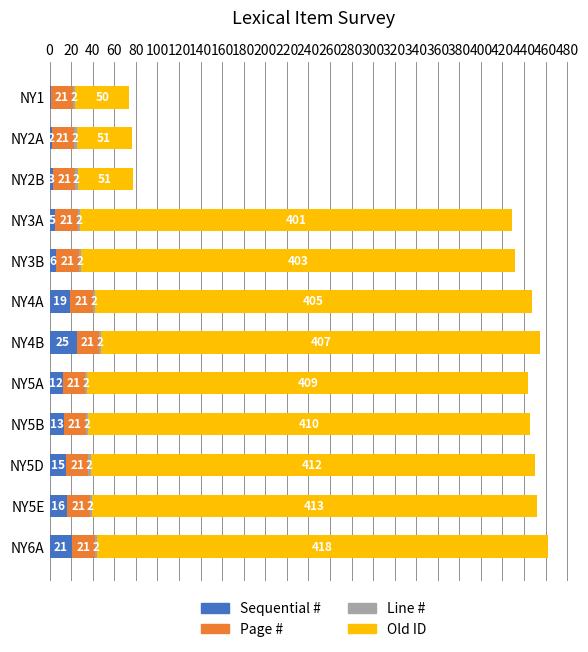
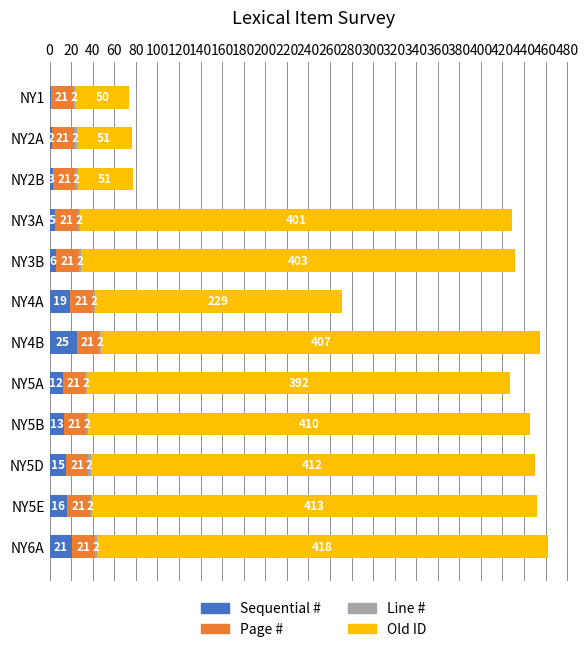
  {
    "Sequential #": {
      "NY2A": 2,
      "NY2B": 3,
      "NY3A": 5,
      "NY3B": 6,
      "NY4A": 19,
      "NY4B": 25,
      "NY5A": 12,
      "NY5B": 13,
      "NY5D": 15,
      "NY5E": 16,
      "NY6A": 21
    },
    "Page #": {
      "NY1": 21,
      "NY2A": 21,
      "NY2B": 21,
      "NY3A": 21,
      "NY3B": 21,
      "NY4A": 21,
      "NY4B": 21,
      "NY5A": 21,
      "NY5B": 21,
      "NY5D": 21,
      "NY5E": 21,
      "NY6A": 21
    },
    "Line #": {
      "NY1": 2,
      "NY2A": 2,
      "NY2B": 2,
      "NY3A": 2,
      "NY3B": 2,
      "NY4A": 2,
      "NY4B": 2,
      "NY5A": 2,
      "NY5B": 2,
      "NY5D": 2,
      "NY5E": 2,
      "NY6A": 2
    },
    "Old ID": {
      "NY1": 50,
      "NY2A": 51,
      "NY2B": 51,
      "NY3A": 401,
      "NY3B": 403,
-     "NY4A": 405,
+     "NY4A": 229,
      "NY4B": 407,
-     "NY5A": 409,
+     "NY5A": 392,
      "NY5B": 410,
      "NY5D": 412,
      "NY5E": 413,
      "NY6A": 418
    }
  }
